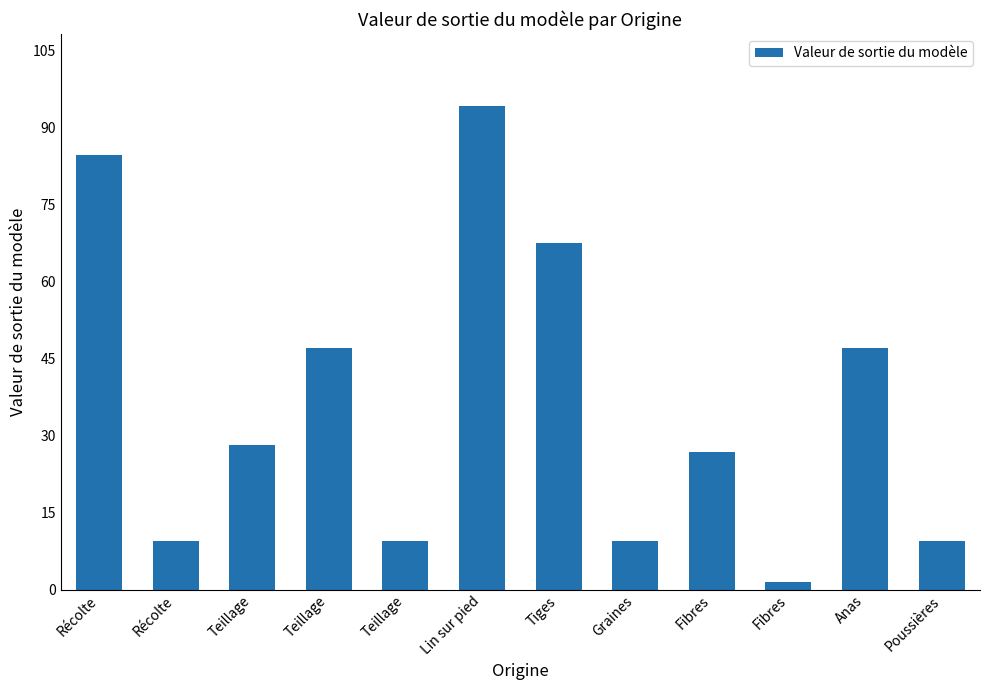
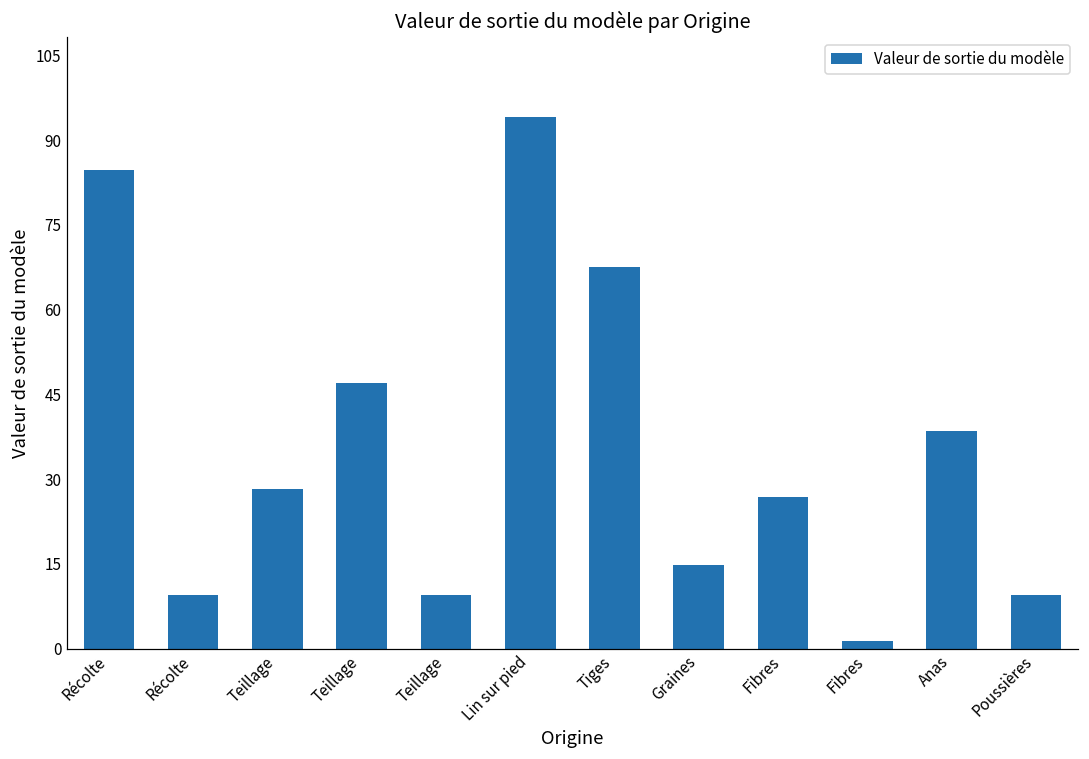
  {
    "Lin sur pied": 94,
    "Tiges": 68,
-   "Graines": 9,
-   "Anas": 47,
+   "Graines": 15,
+   "Anas": 39,
    "Poussières": 9
  }
